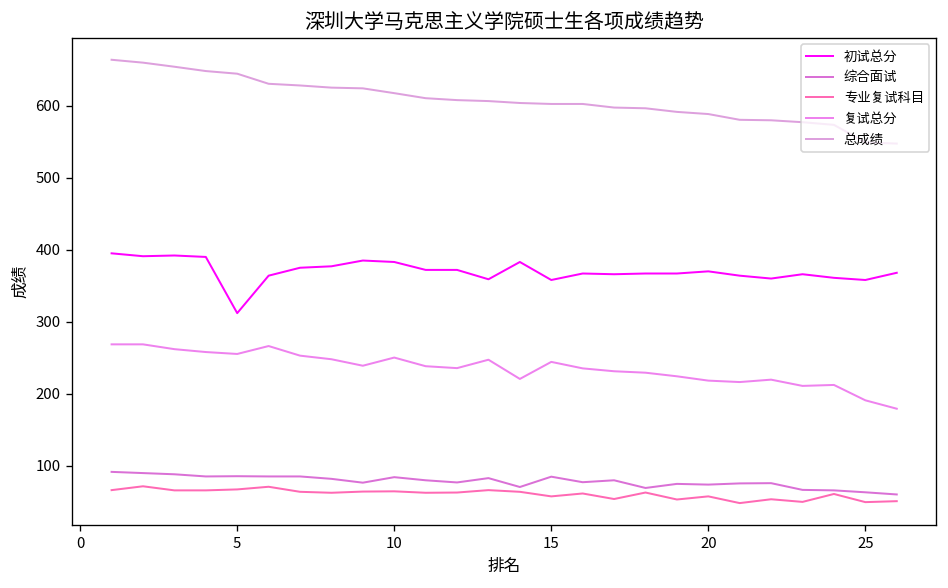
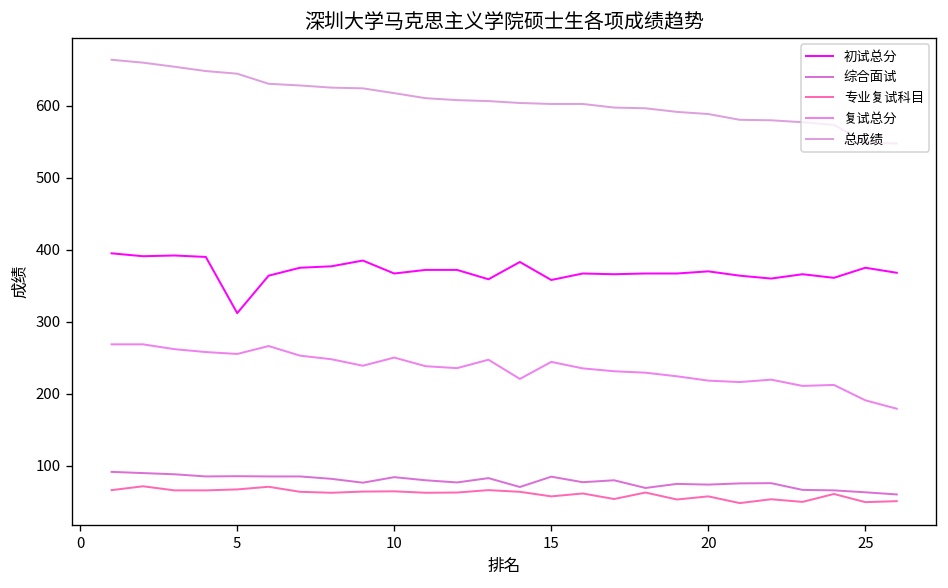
  {
    "初试总分": {
      "5": 310,
-     "10": 380,
+     "10": 370,
      "15": 360,
      "20": 370,
-     "25": 360
+     "25": 380
    }
  }
